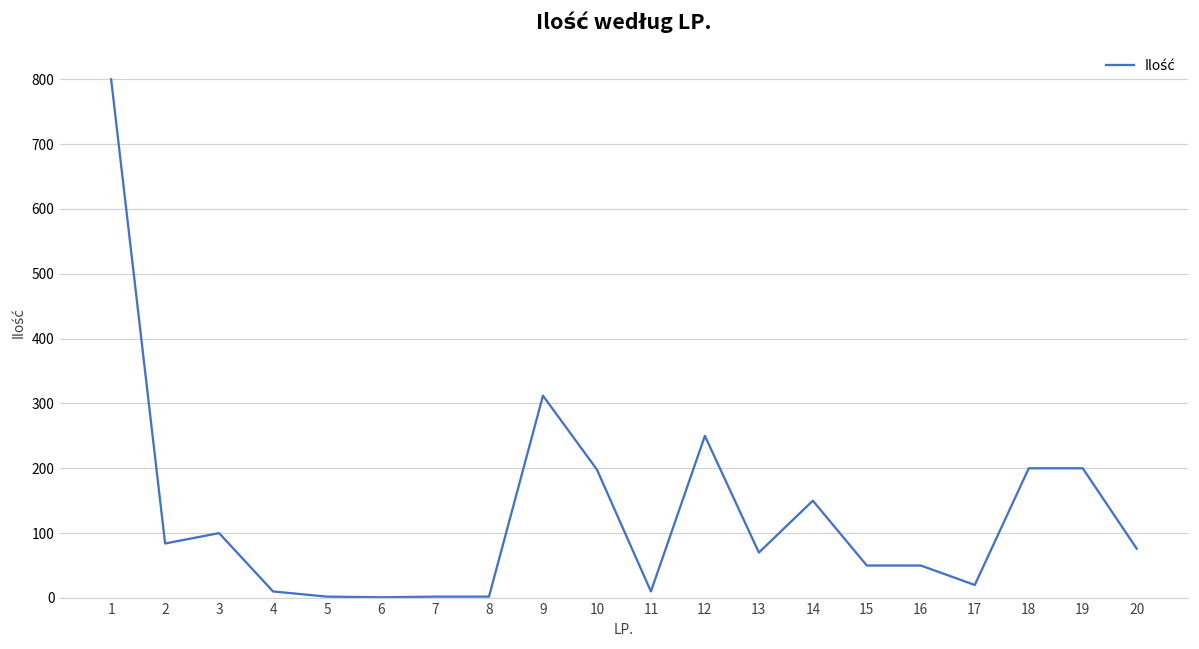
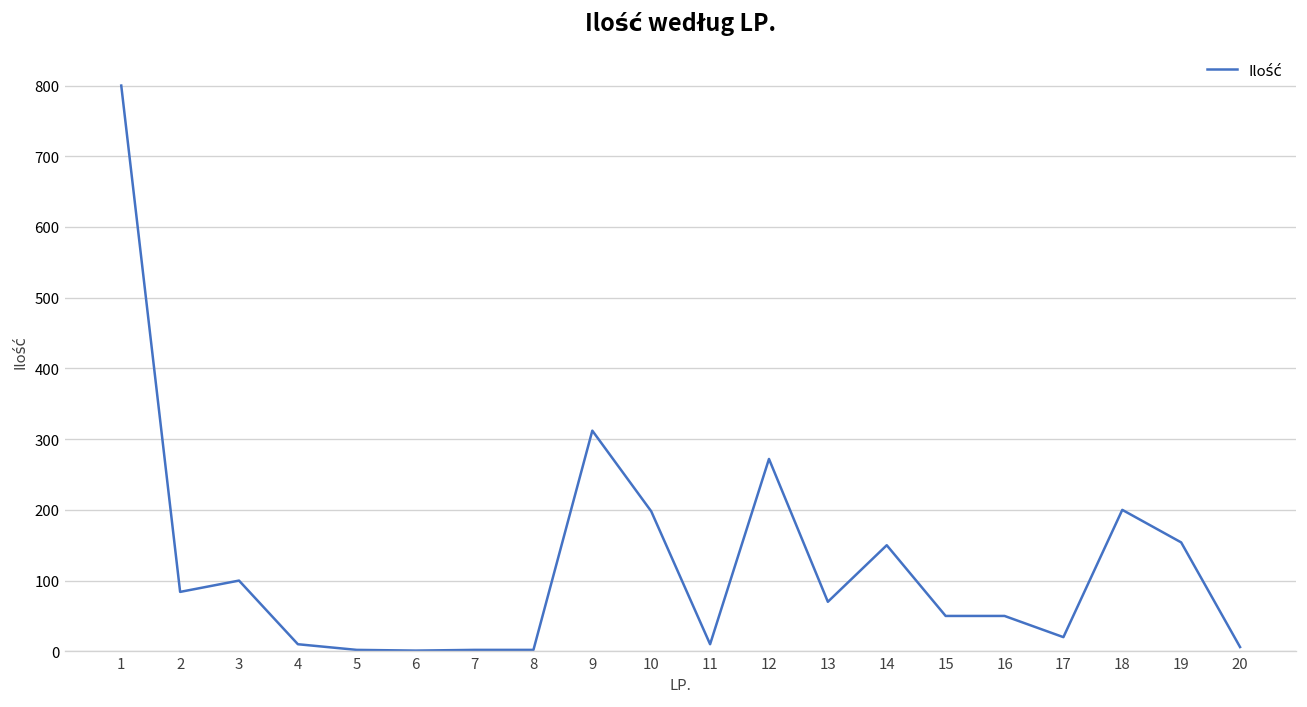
  {
    "1": 800,
    "2": 80,
    "3": 100,
    "4": 10,
    "5": 0,
    "6": 0,
    "7": 0,
    "8": 0,
    "9": 310,
    "10": 200,
    "11": 10,
-   "12": 250,
+   "12": 270,
    "13": 70,
    "14": 150,
    "15": 50,
    "16": 50,
    "17": 20,
    "18": 200,
-   "19": 200,
-   "20": 80
+   "19": 150,
+   "20": 10
  }
